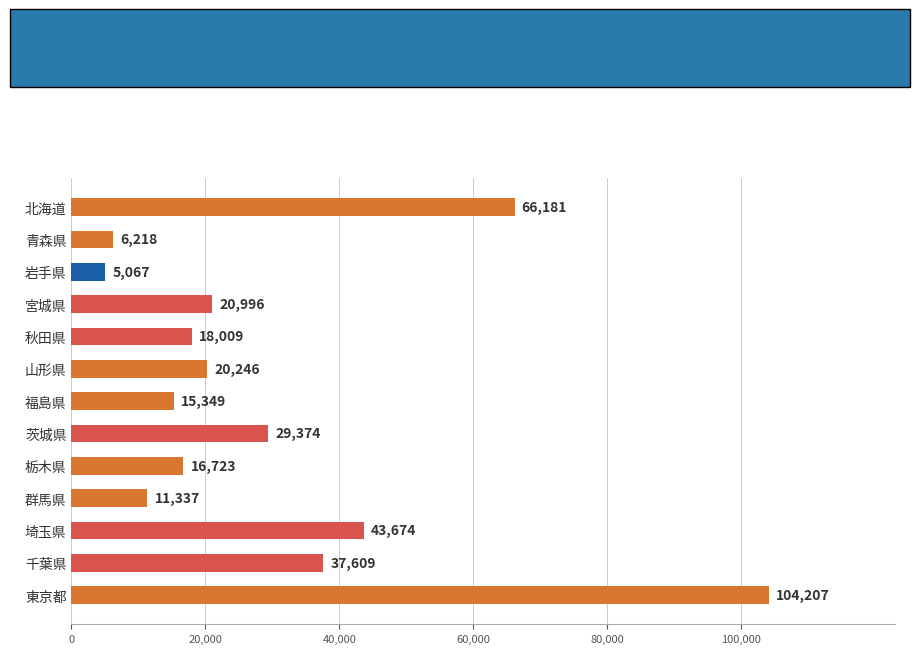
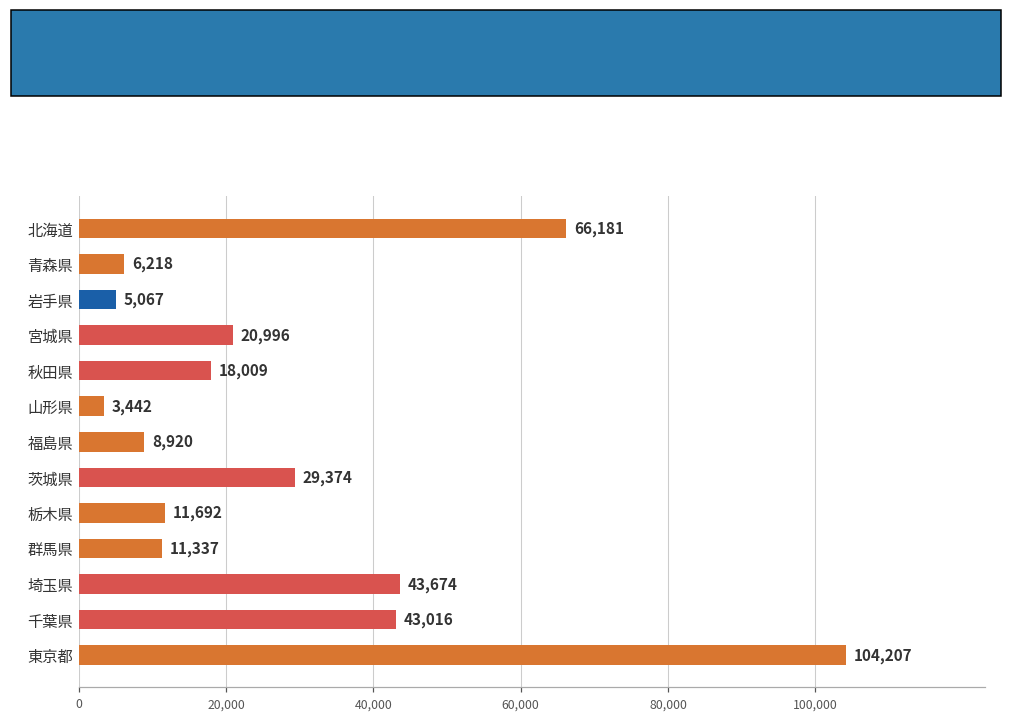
  {
    "北海道": "66,181",
    "青森県": "6,218",
    "岩手県": "5,067",
    "宮城県": "20,996",
    "秋田県": "18,009",
-   "山形県": "20,246",
-   "福島県": "15,349",
+   "山形県": "3,442",
+   "福島県": "8,920",
    "茨城県": "29,374",
-   "栃木県": "16,723",
+   "栃木県": "11,692",
    "群馬県": "11,337",
    "埼玉県": "43,674",
-   "千葉県": "37,609",
+   "千葉県": "43,016",
    "東京都": "104,207"
  }
